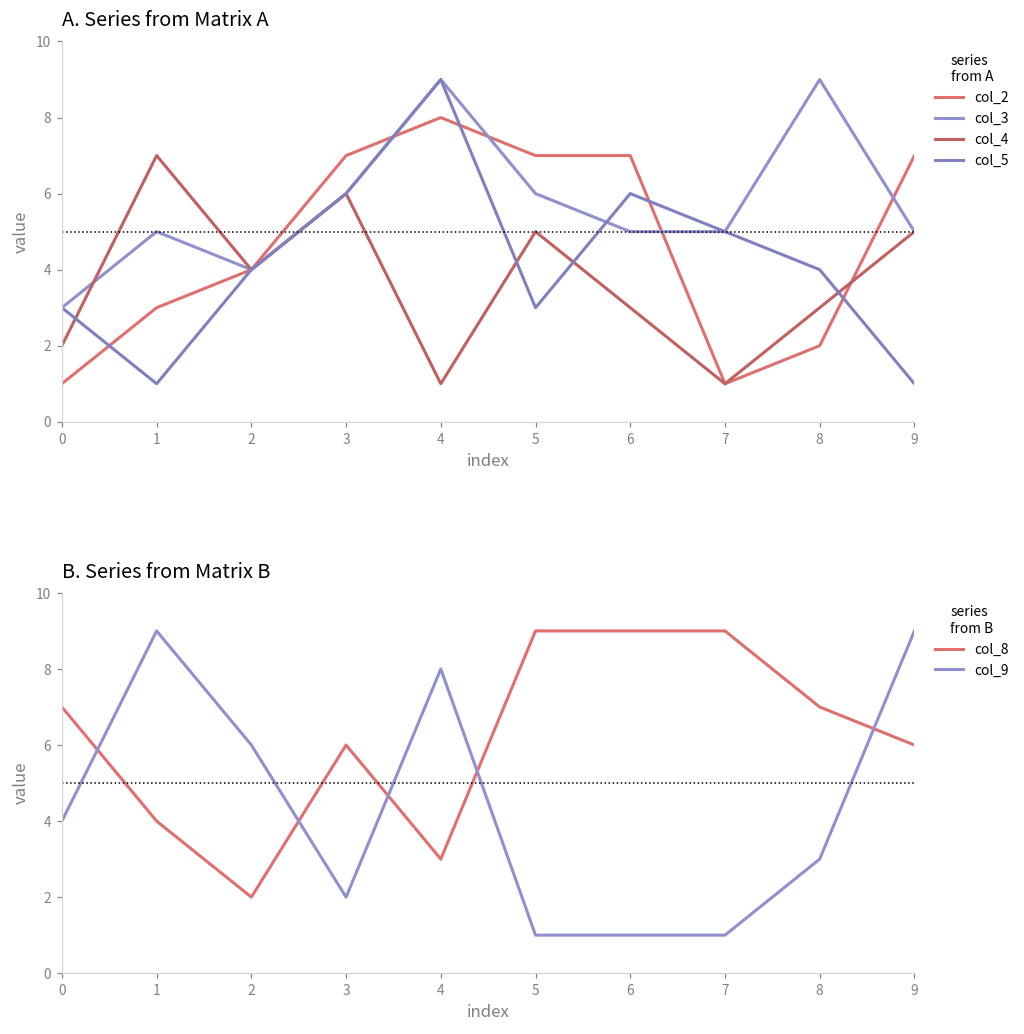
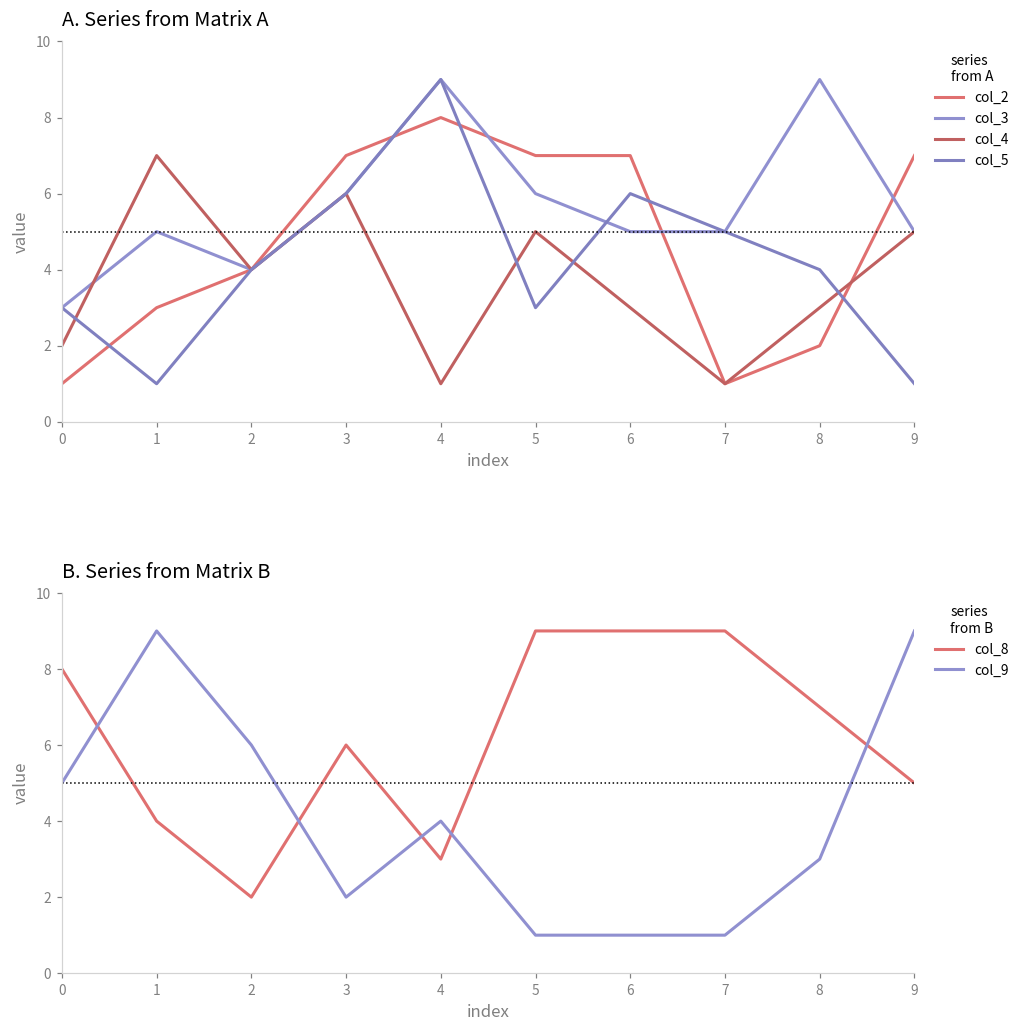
  {
    "B. Series from Matrix B": {
      "col_8": {
-       "0": 7,
+       "0": 8,
        "1": 4,
        "2": 2,
        "3": 6,
        "4": 3,
        "5": 9,
        "6": 9,
        "7": 9,
        "8": 7,
-       "9": 6
+       "9": 5
      },
      "col_9": {
-       "0": 4,
+       "0": 5,
        "1": 9,
        "2": 6,
        "3": 2,
-       "4": 8,
+       "4": 4,
        "5": 1,
        "6": 1,
        "7": 1,
        "8": 3,
        "9": 9
      }
    }
  }
